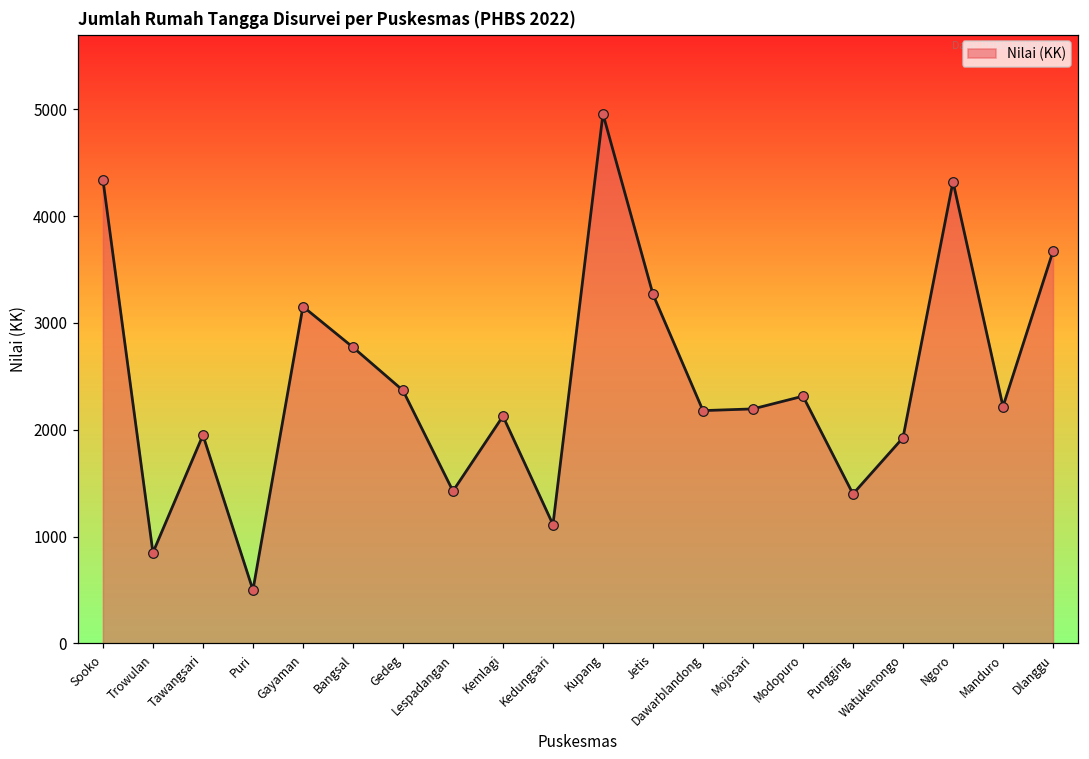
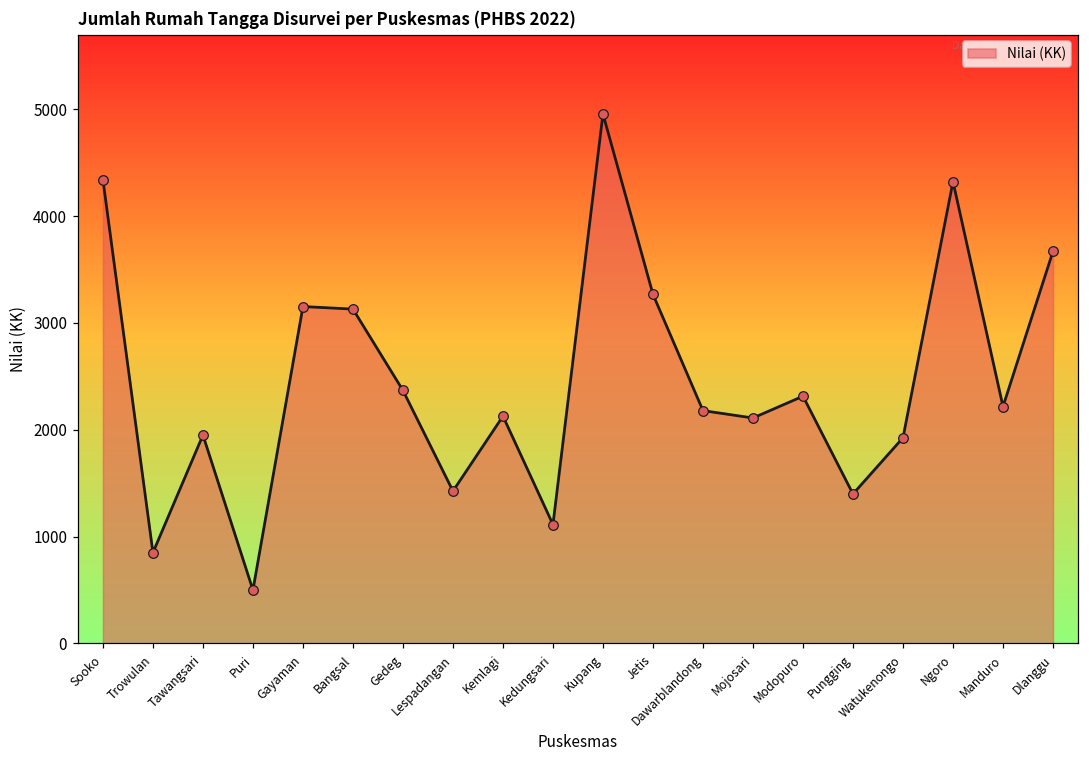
  {
    "Sooko": 4300,
    "Trowulan": 900,
    "Tawangsari": 2000,
    "Puri": 500,
    "Gayaman": 3200,
-   "Bangsal": 2800,
+   "Bangsal": 3100,
    "Gedeg": 2400,
    "Lespadangan": 1400,
    "Kemlagi": 2100,
    "Kedungsari": 1100,
    "Kupang": 5000,
    "Jetis": 3300,
    "Dawarblandong": 2200,
-   "Mojosari": 2200,
+   "Mojosari": 2100,
    "Modopuro": 2300,
    "Pungging": 1400,
    "Watukenongo": 1900,
    "Ngoro": 4300,
    "Manduro": 2200,
    "Dlanggu": 3700
  }
